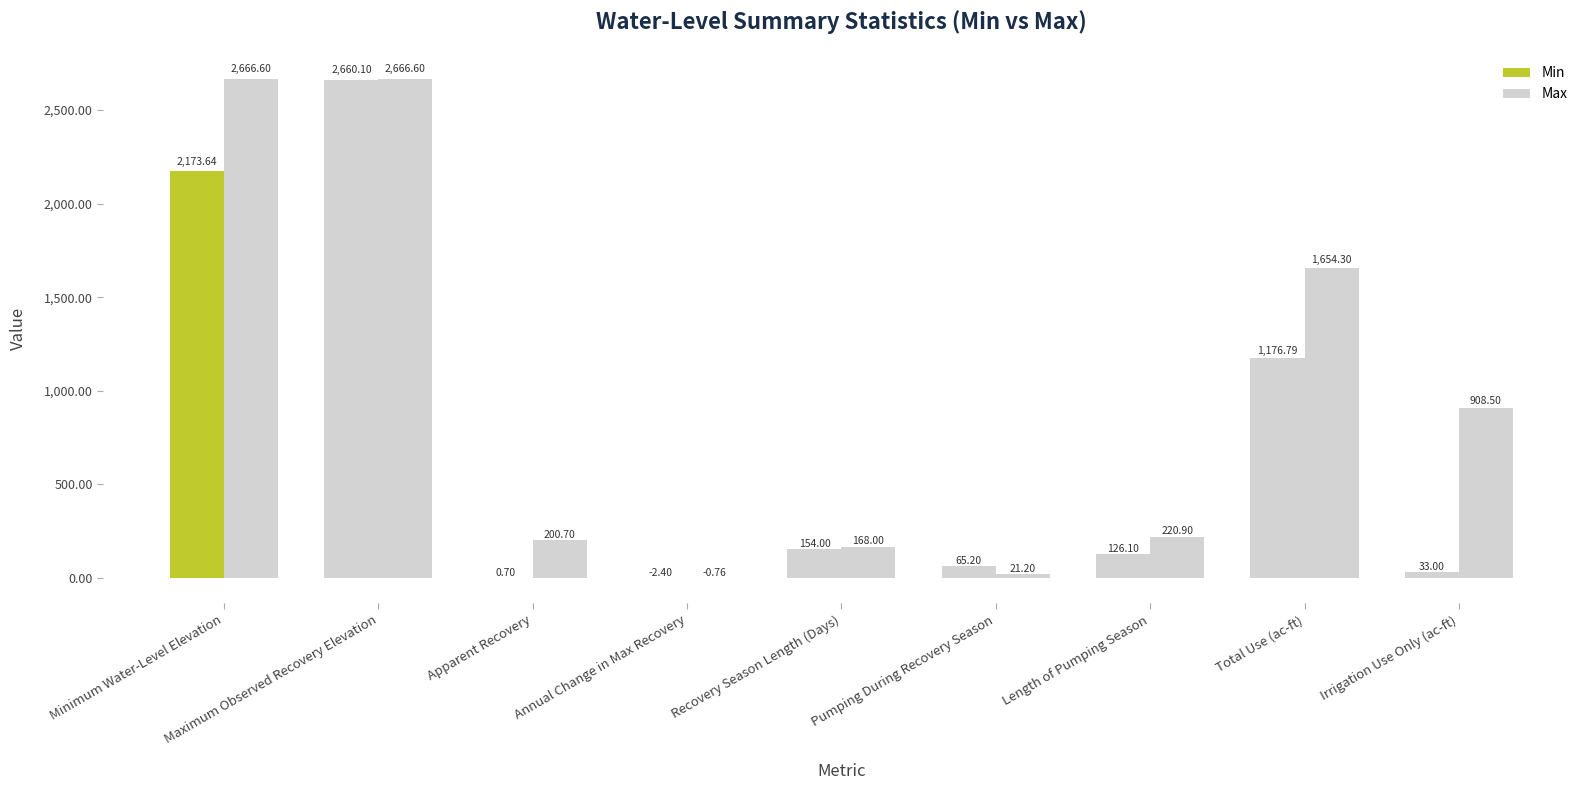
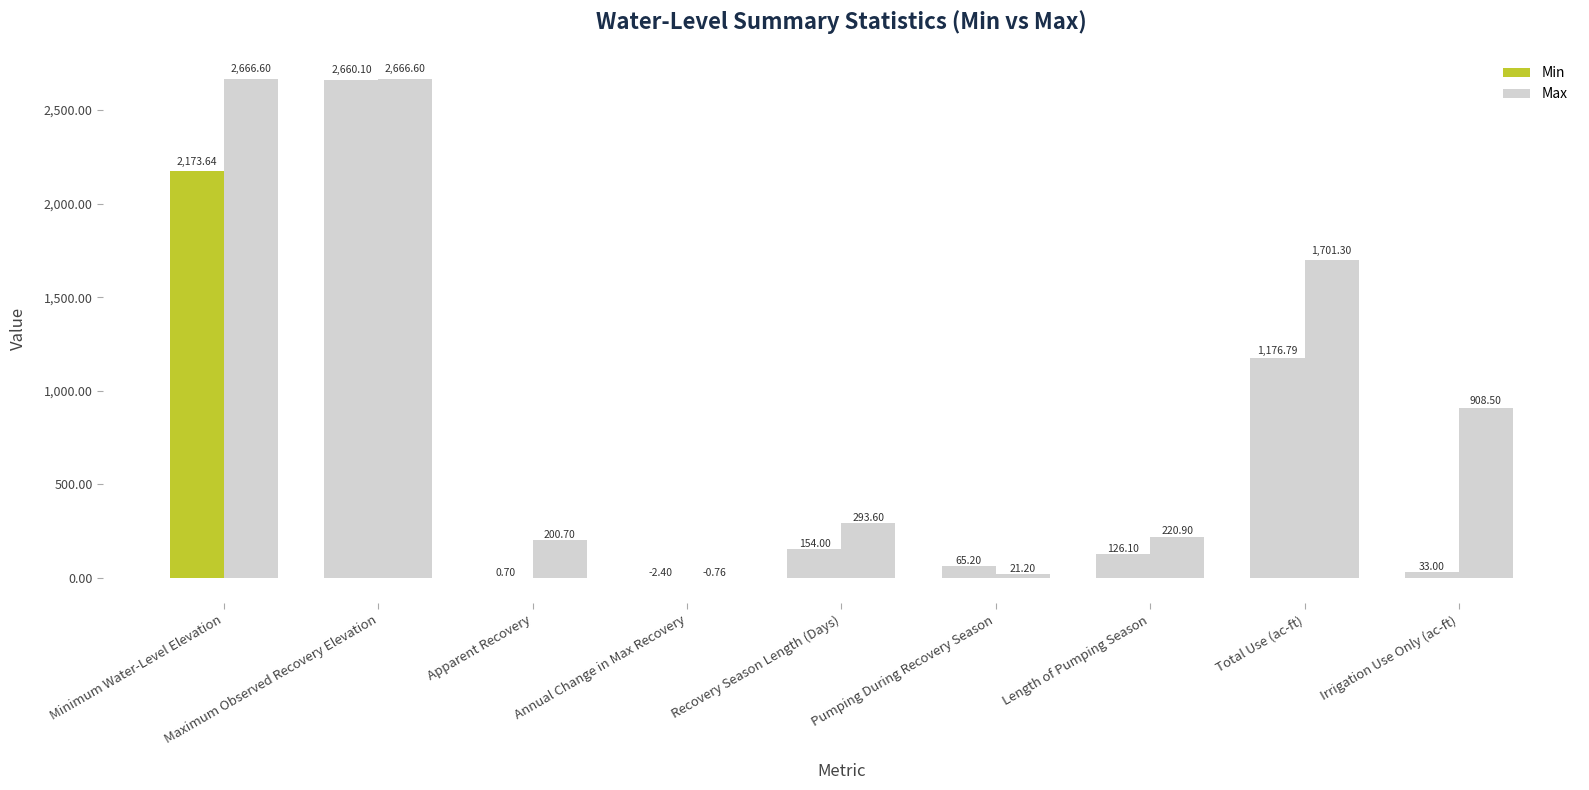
  {
    "Min": {
      "Minimum Water-Level Elevation": "2,173.64",
      "Maximum Observed Recovery Elevation": "2,660.10",
      "Apparent Recovery": "0.70",
      "Annual Change in Max Recovery": "-2.40",
      "Recovery Season Length (Days)": "154.00",
      "Pumping During Recovery Season": "65.20",
      "Length of Pumping Season": "126.10",
      "Total Use (ac-ft)": "1,176.79",
      "Irrigation Use Only (ac-ft)": "33.00"
    },
    "Max": {
      "Minimum Water-Level Elevation": "2,666.60",
      "Maximum Observed Recovery Elevation": "2,666.60",
      "Apparent Recovery": "200.70",
      "Annual Change in Max Recovery": "-0.76",
-     "Recovery Season Length (Days)": "168.00",
+     "Recovery Season Length (Days)": "293.60",
      "Pumping During Recovery Season": "21.20",
      "Length of Pumping Season": "220.90",
-     "Total Use (ac-ft)": "1,654.30",
+     "Total Use (ac-ft)": "1,701.30",
      "Irrigation Use Only (ac-ft)": "908.50"
    }
  }
